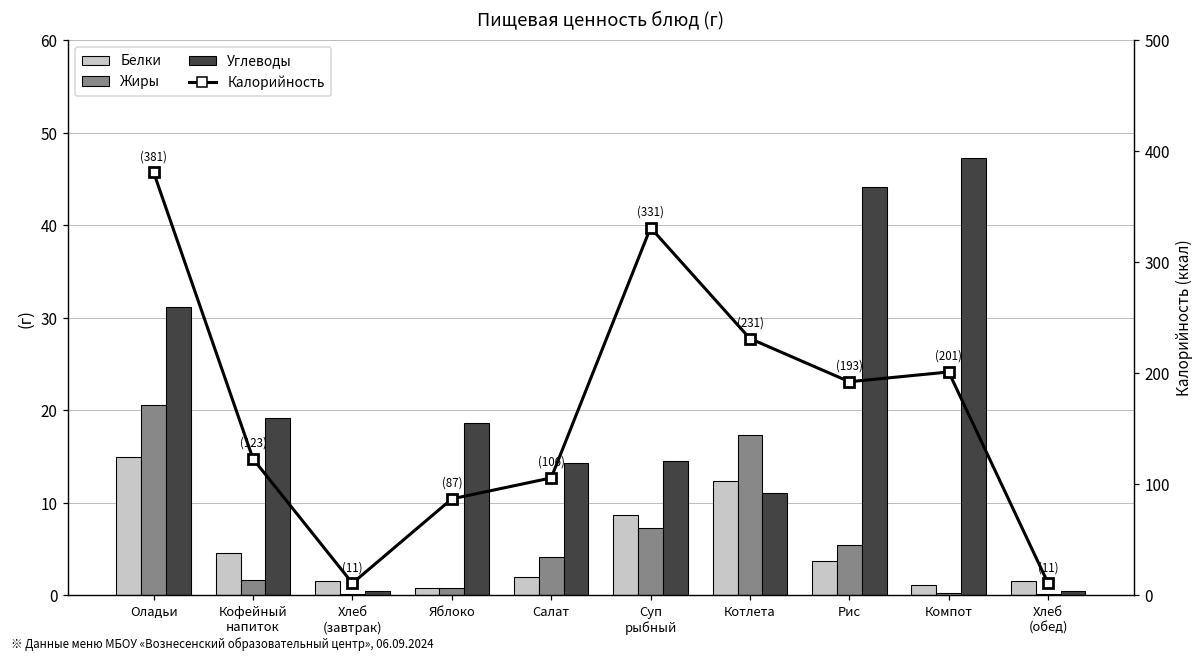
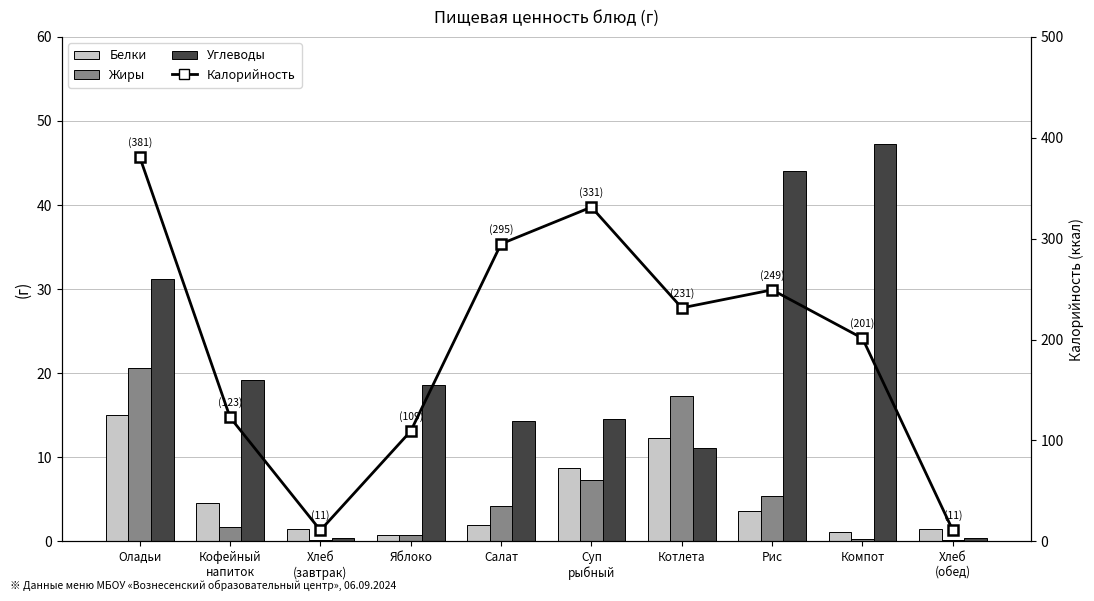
  {
    "Калорийность": {
      "Оладьи": "(381)",
      "Кофейный напиток": "(123)",
      "Хлеб (завтрак)": "(11)",
-     "Яблоко": "(87)",
-     "Салат": "(106)",
+     "Яблоко": "(109)",
+     "Салат": "(295)",
      "Суп рыбный": "(331)",
      "Котлета": "(231)",
-     "Рис": "(193)",
+     "Рис": "(249)",
      "Компот": "(201)",
      "Хлеб (обед)": "(11)"
    }
  }
